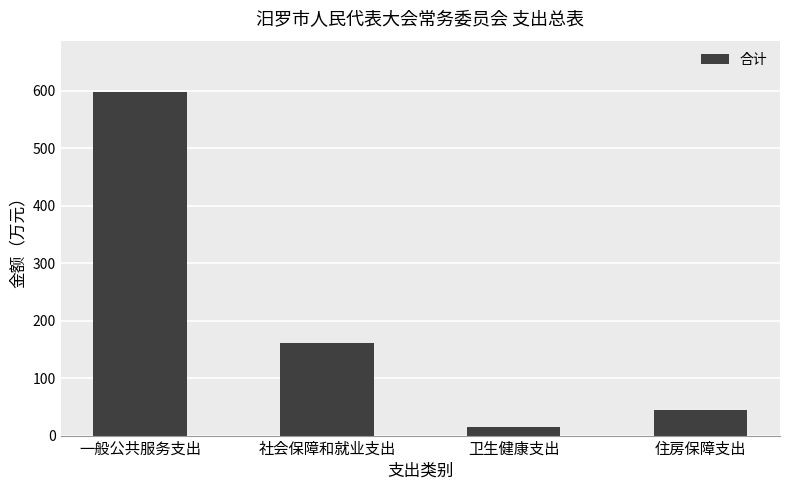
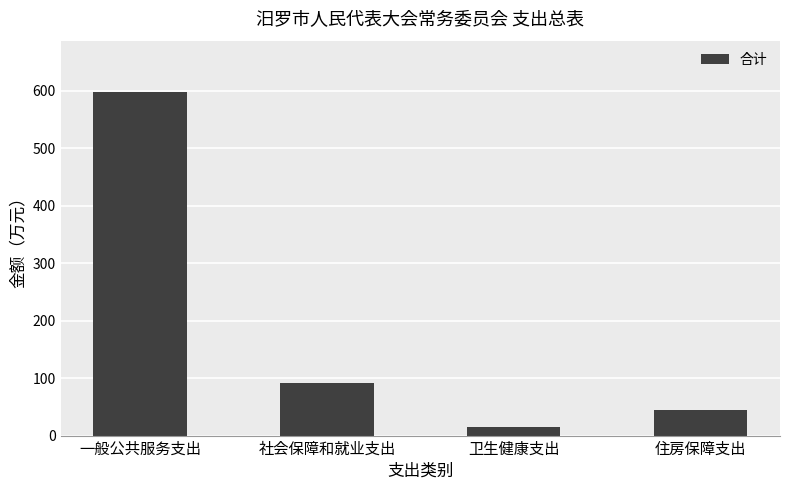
  {
    "一般公共服务支出": 600,
-   "社会保障和就业支出": 160,
+   "社会保障和就业支出": 90,
    "卫生健康支出": 10,
    "住房保障支出": 40
  }
